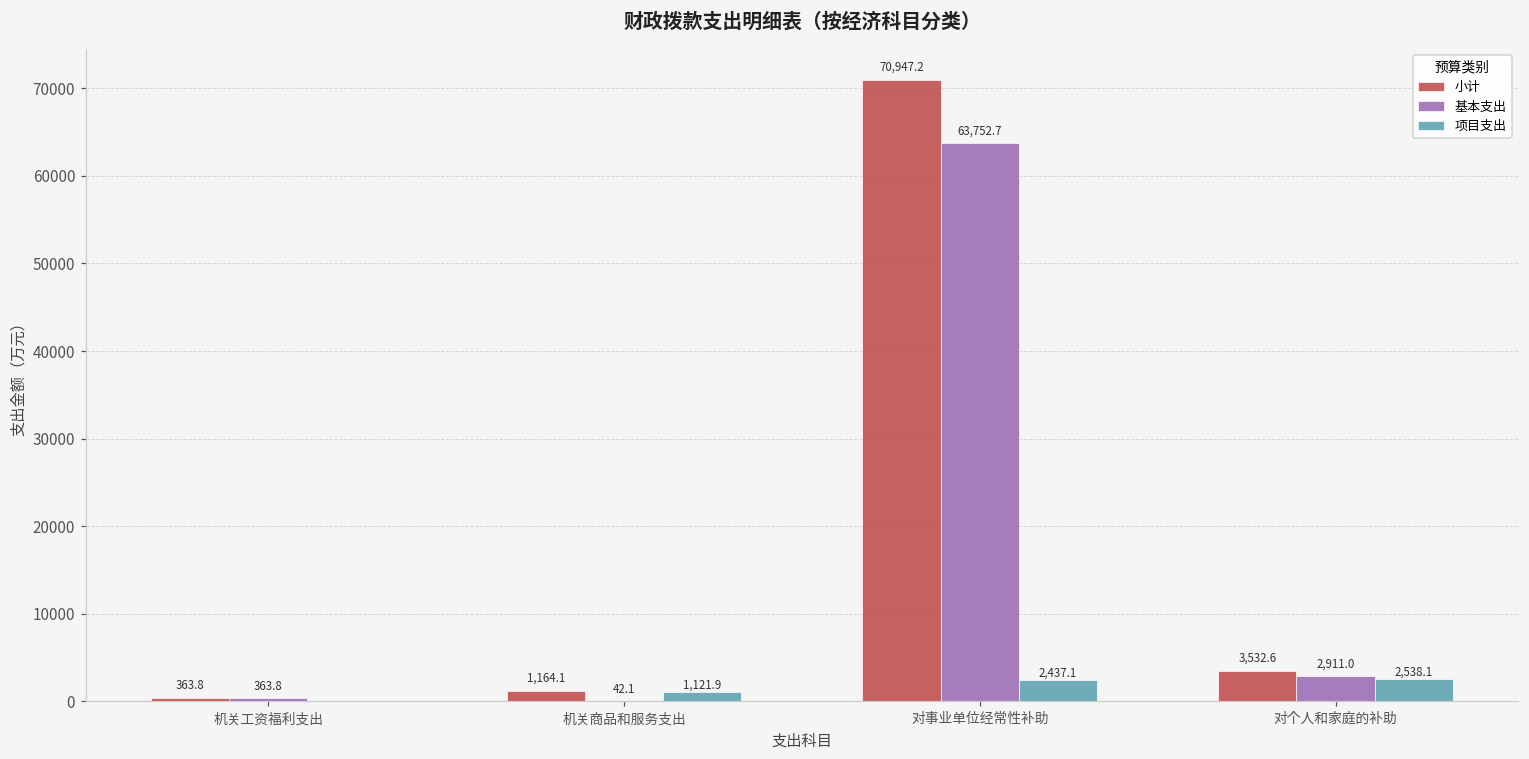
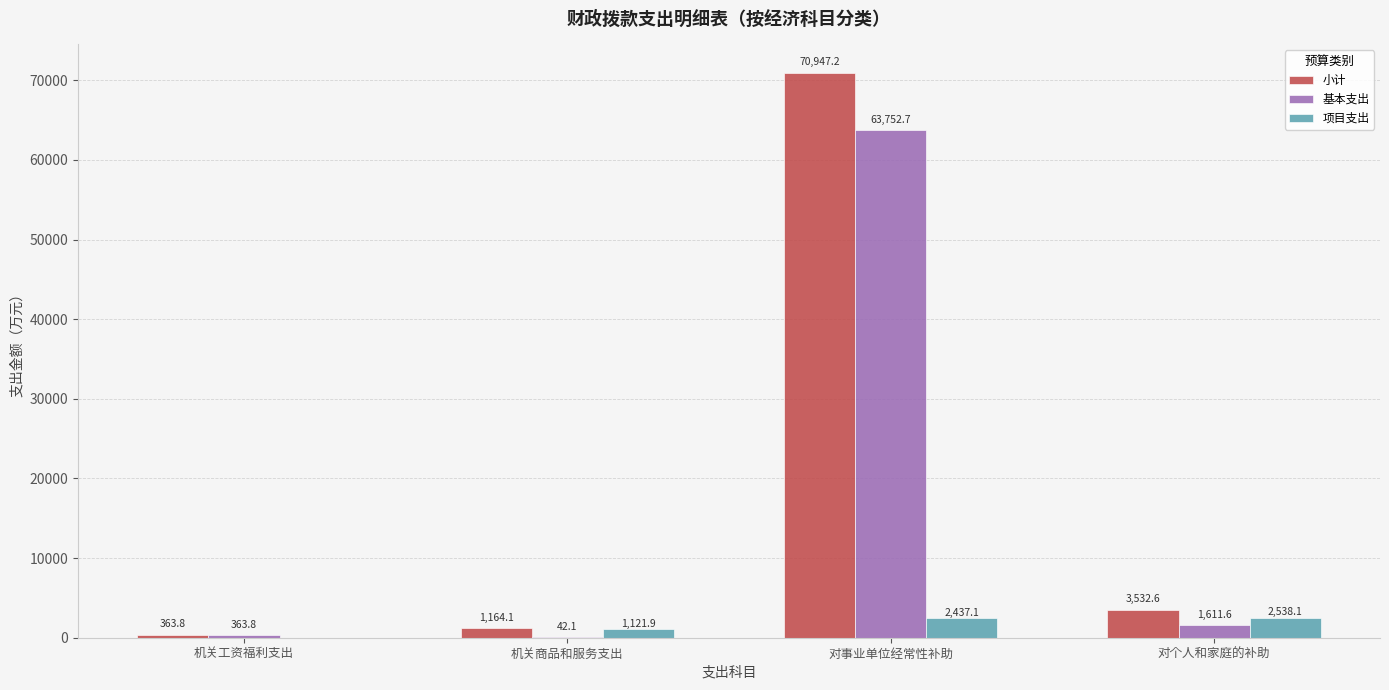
  {
    "小计": {
      "机关工资福利支出": "363.8",
      "机关商品和服务支出": "1,164.1",
      "对事业单位经常性补助": "70,947.2",
      "对个人和家庭的补助": "3,532.6"
    },
    "基本支出": {
      "机关工资福利支出": "363.8",
      "机关商品和服务支出": "42.1",
      "对事业单位经常性补助": "63,752.7",
-     "对个人和家庭的补助": "2,911.0"
+     "对个人和家庭的补助": "1,611.6"
    },
    "项目支出": {
      "机关商品和服务支出": "1,121.9",
      "对事业单位经常性补助": "2,437.1",
      "对个人和家庭的补助": "2,538.1"
    }
  }
